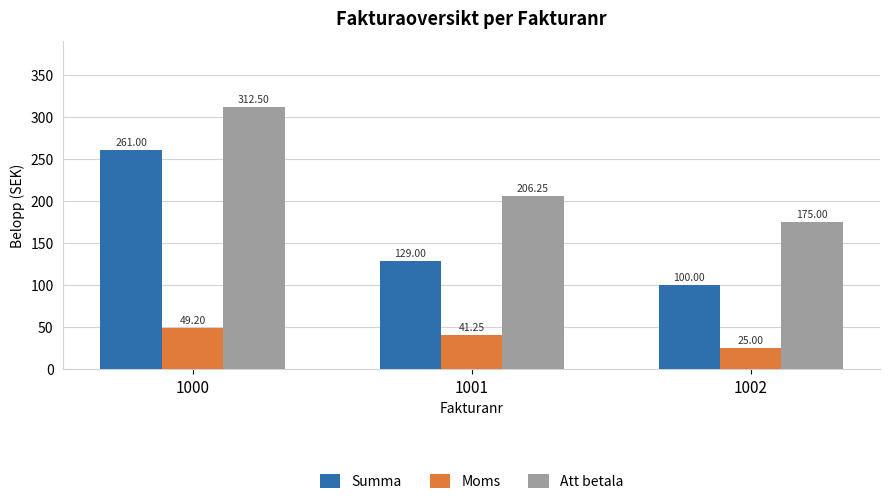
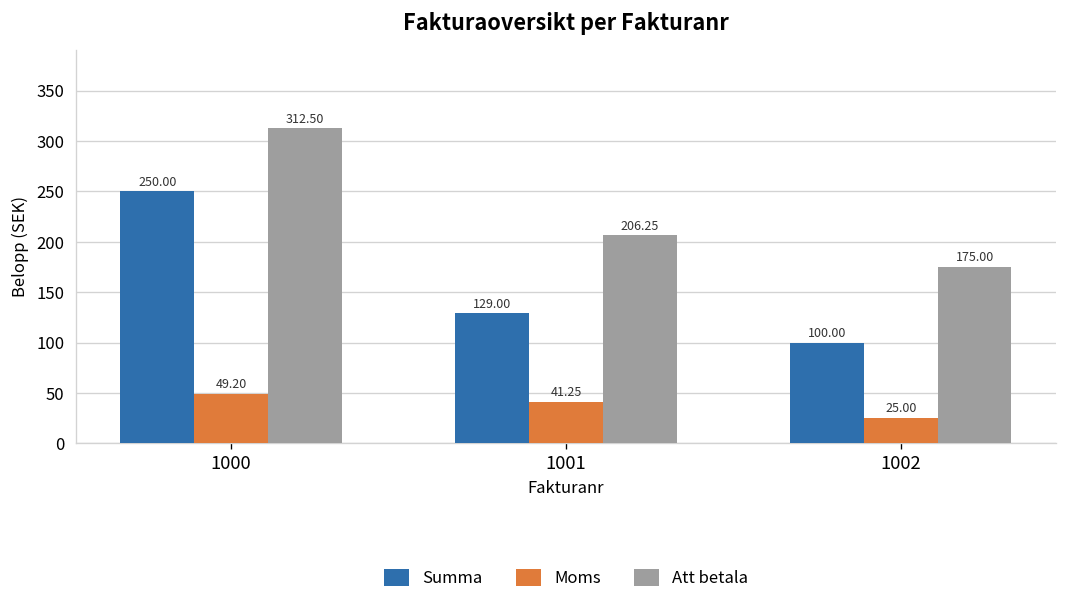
  {
    "Summa": {
-     "1000": 261.00,
+     "1000": 250.00,
      "1001": 129.00,
      "1002": 100.00
    },
    "Moms": {
      "1000": 49.20,
      "1001": 41.25,
      "1002": 25.00
    },
    "Att betala": {
      "1000": 312.50,
      "1001": 206.25,
      "1002": 175.00
    }
  }
